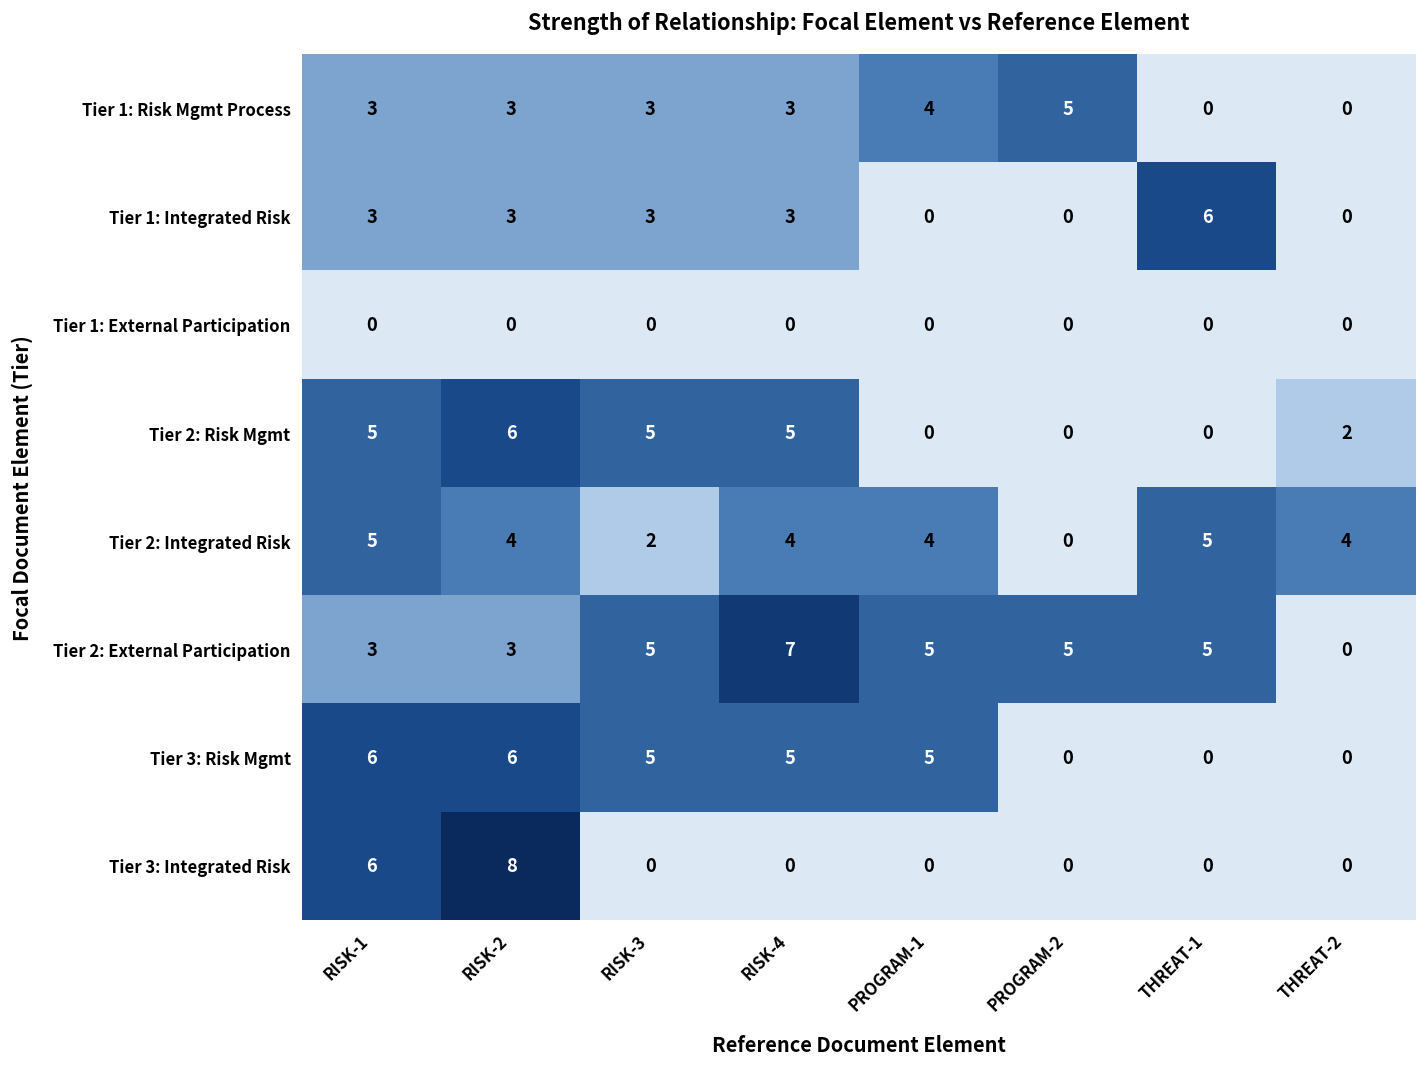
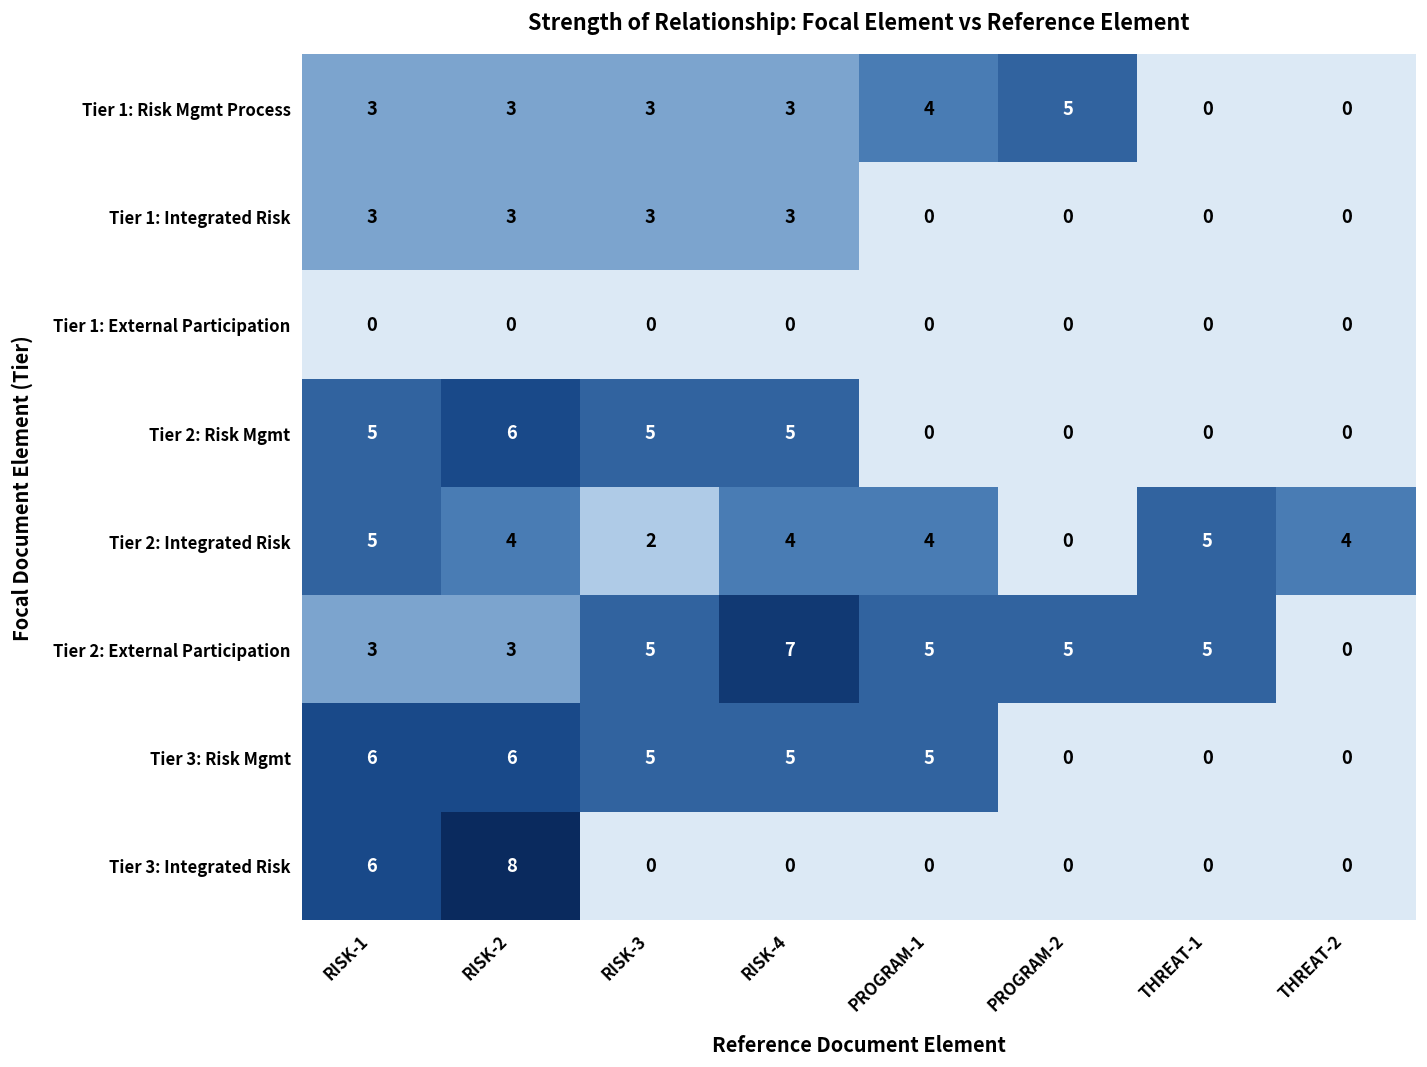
  {
    "Tier 1: Risk Mgmt Process": {
      "RISK-1": 3,
      "RISK-2": 3,
      "RISK-3": 3,
      "RISK-4": 3,
      "PROGRAM-1": 4,
      "PROGRAM-2": 5,
      "THREAT-1": 0,
      "THREAT-2": 0
    },
    "Tier 1: Integrated Risk": {
      "RISK-1": 3,
      "RISK-2": 3,
      "RISK-3": 3,
      "RISK-4": 3,
      "PROGRAM-1": 0,
      "PROGRAM-2": 0,
-     "THREAT-1": 6,
+     "THREAT-1": 0,
      "THREAT-2": 0
    },
    "Tier 1: External Participation": {
      "RISK-1": 0,
      "RISK-2": 0,
      "RISK-3": 0,
      "RISK-4": 0,
      "PROGRAM-1": 0,
      "PROGRAM-2": 0,
      "THREAT-1": 0,
      "THREAT-2": 0
    },
    "Tier 2: Risk Mgmt": {
      "RISK-1": 5,
      "RISK-2": 6,
      "RISK-3": 5,
      "RISK-4": 5,
      "PROGRAM-1": 0,
      "PROGRAM-2": 0,
      "THREAT-1": 0,
-     "THREAT-2": 2
+     "THREAT-2": 0
    },
    "Tier 2: Integrated Risk": {
      "RISK-1": 5,
      "RISK-2": 4,
      "RISK-3": 2,
      "RISK-4": 4,
      "PROGRAM-1": 4,
      "PROGRAM-2": 0,
      "THREAT-1": 5,
      "THREAT-2": 4
    },
    "Tier 2: External Participation": {
      "RISK-1": 3,
      "RISK-2": 3,
      "RISK-3": 5,
      "RISK-4": 7,
      "PROGRAM-1": 5,
      "PROGRAM-2": 5,
      "THREAT-1": 5,
      "THREAT-2": 0
    },
    "Tier 3: Risk Mgmt": {
      "RISK-1": 6,
      "RISK-2": 6,
      "RISK-3": 5,
      "RISK-4": 5,
      "PROGRAM-1": 5,
      "PROGRAM-2": 0,
      "THREAT-1": 0,
      "THREAT-2": 0
    },
    "Tier 3: Integrated Risk": {
      "RISK-1": 6,
      "RISK-2": 8,
      "RISK-3": 0,
      "RISK-4": 0,
      "PROGRAM-1": 0,
      "PROGRAM-2": 0,
      "THREAT-1": 0,
      "THREAT-2": 0
    }
  }
